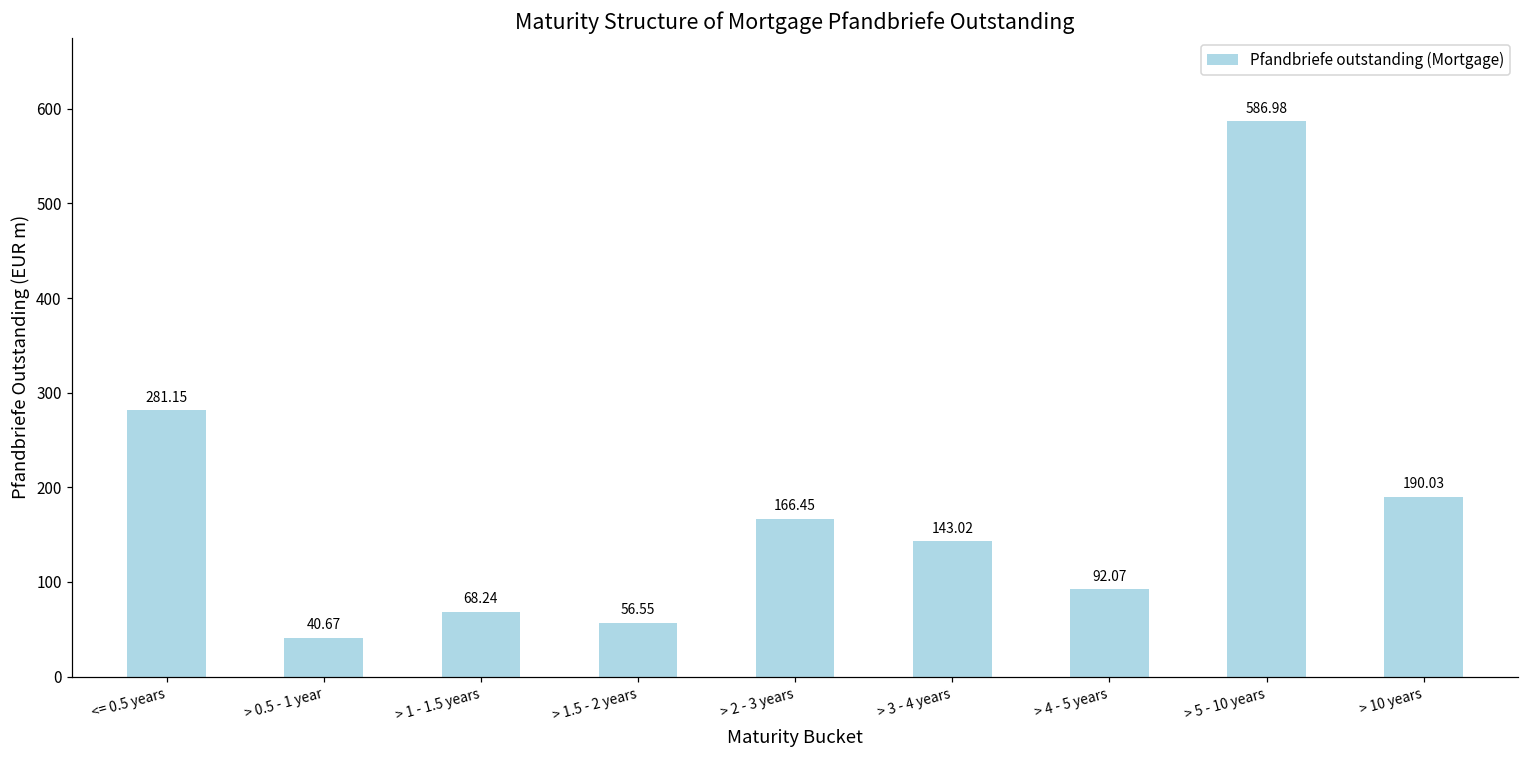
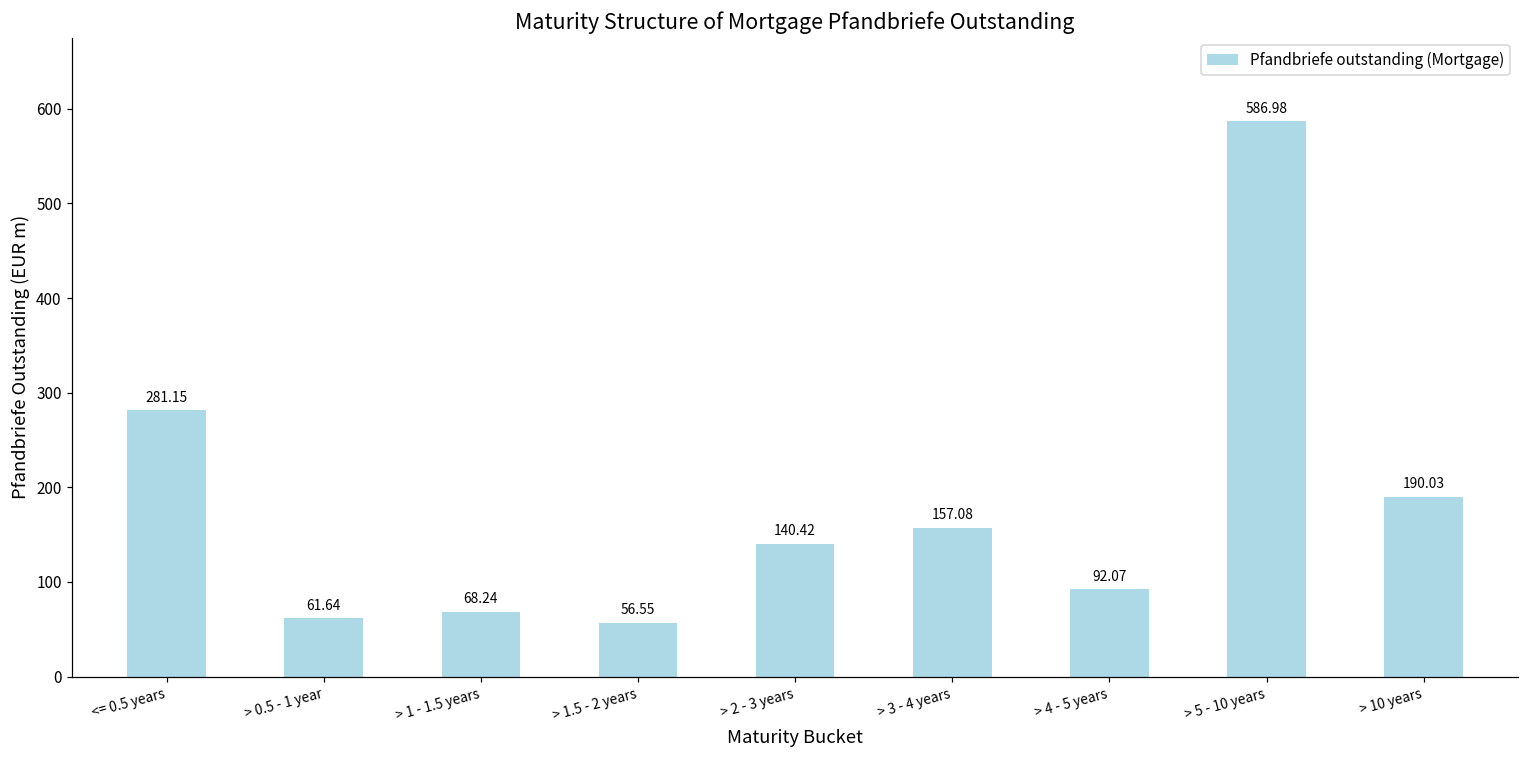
  {
    "<= 0.5 years": 281.15,
-   "> 0.5 - 1 year": 40.67,
+   "> 0.5 - 1 year": 61.64,
    "> 1 - 1.5 years": 68.24,
    "> 1.5 - 2 years": 56.55,
-   "> 2 - 3 years": 166.45,
-   "> 3 - 4 years": 143.02,
+   "> 2 - 3 years": 140.42,
+   "> 3 - 4 years": 157.08,
    "> 4 - 5 years": 92.07,
    "> 5 - 10 years": 586.98,
    "> 10 years": 190.03
  }
